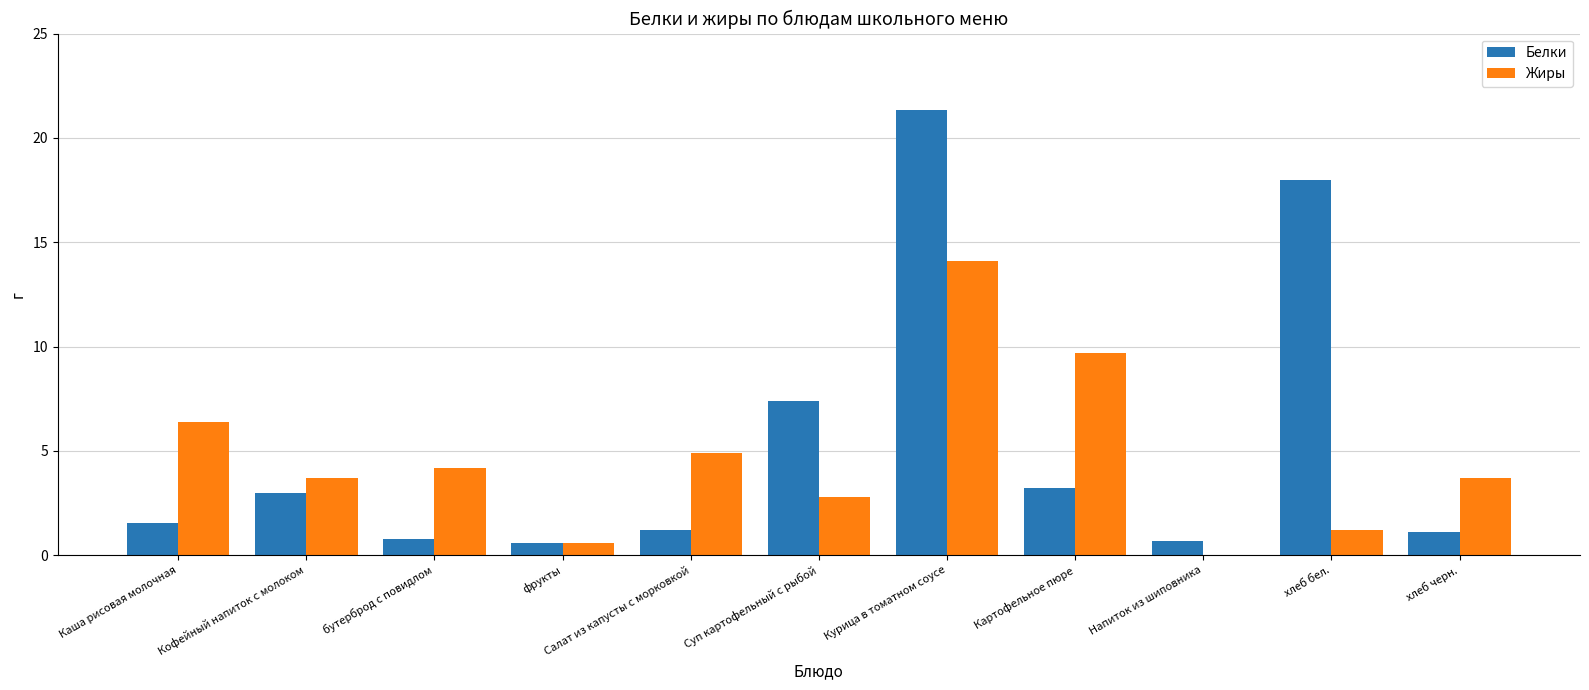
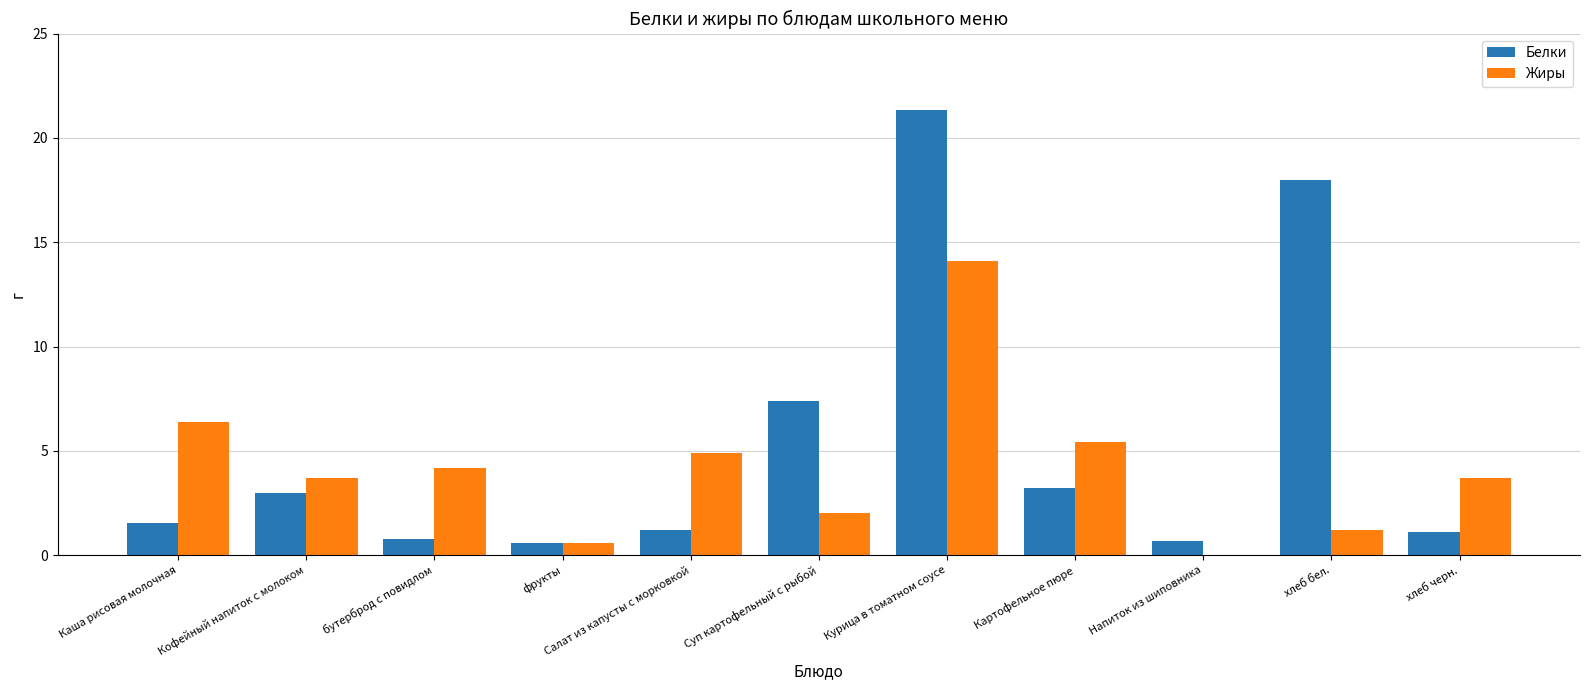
  {
    "Белки": {
      "Каша рисовая молочная": 1.6,
      "Кофейный напиток с молоком": 3.0,
      "бутерброд с повидлом": 0.8,
      "фрукты": 0.6,
      "Салат из капусты с морковкой": 1.2,
      "Суп картофельный с рыбой": 7.4,
      "Курица в томатном соусе": 21.3,
      "Картофельное пюре": 3.2,
      "Напиток из шиповника": 0.7,
      "хлеб бел.": 18.0,
      "хлеб черн.": 1.1
    },
    "Жиры": {
      "Каша рисовая молочная": 6.4,
      "Кофейный напиток с молоком": 3.7,
      "бутерброд с повидлом": 4.2,
      "фрукты": 0.6,
      "Салат из капусты с морковкой": 4.9,
-     "Суп картофельный с рыбой": 2.8,
+     "Суп картофельный с рыбой": 2.0,
      "Курица в томатном соусе": 14.1,
-     "Картофельное пюре": 9.7,
+     "Картофельное пюре": 5.4,
      "Напиток из шиповника": 0.0,
      "хлеб бел.": 1.2,
      "хлеб черн.": 3.7
    }
  }
